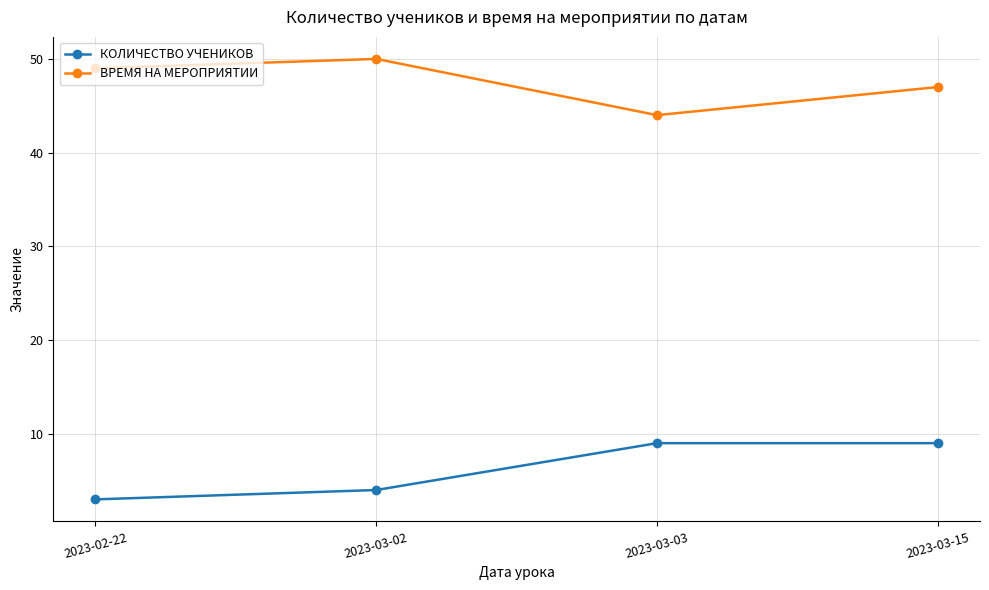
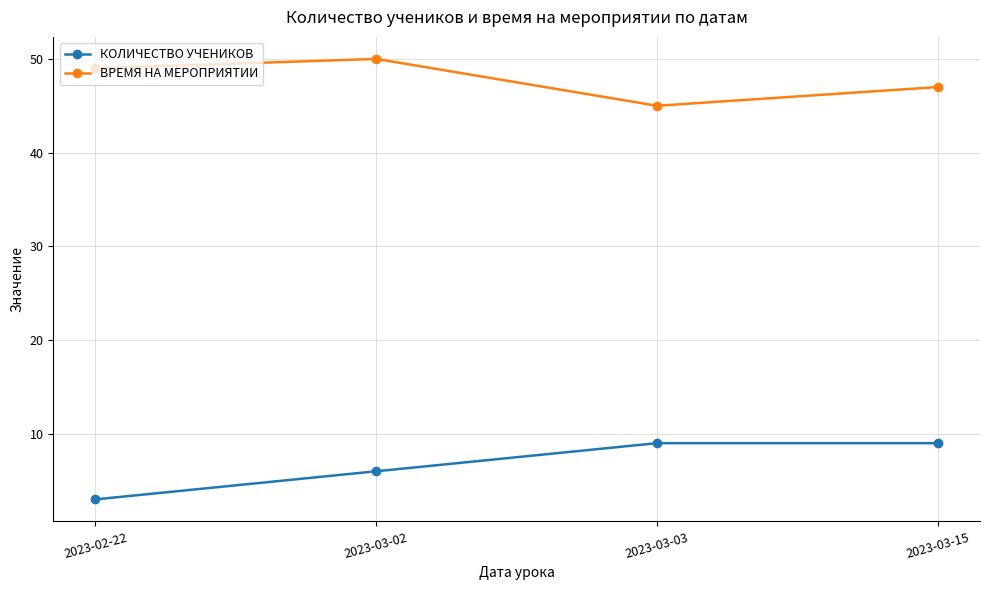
  {
    "КОЛИЧЕСТВО УЧЕНИКОВ": {
      "2023-02-22": 3,
-     "2023-03-02": 4,
+     "2023-03-02": 6,
      "2023-03-03": 9,
      "2023-03-15": 9
    },
    "ВРЕМЯ НА МЕРОПРИЯТИИ": {
      "2023-03-02": 50,
-     "2023-03-03": 44,
+     "2023-03-03": 45,
      "2023-03-15": 47
    }
  }
